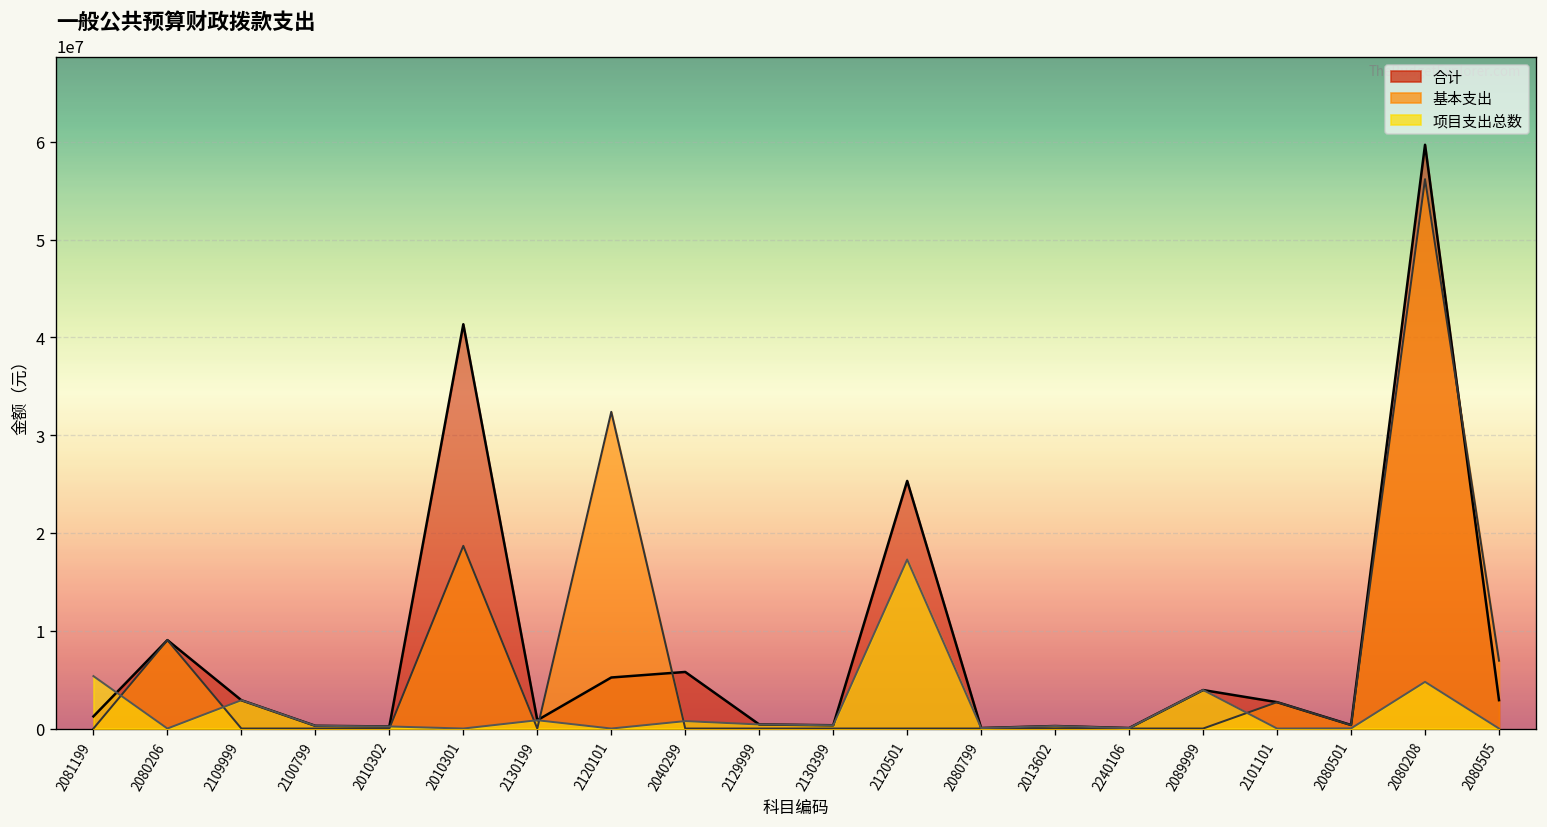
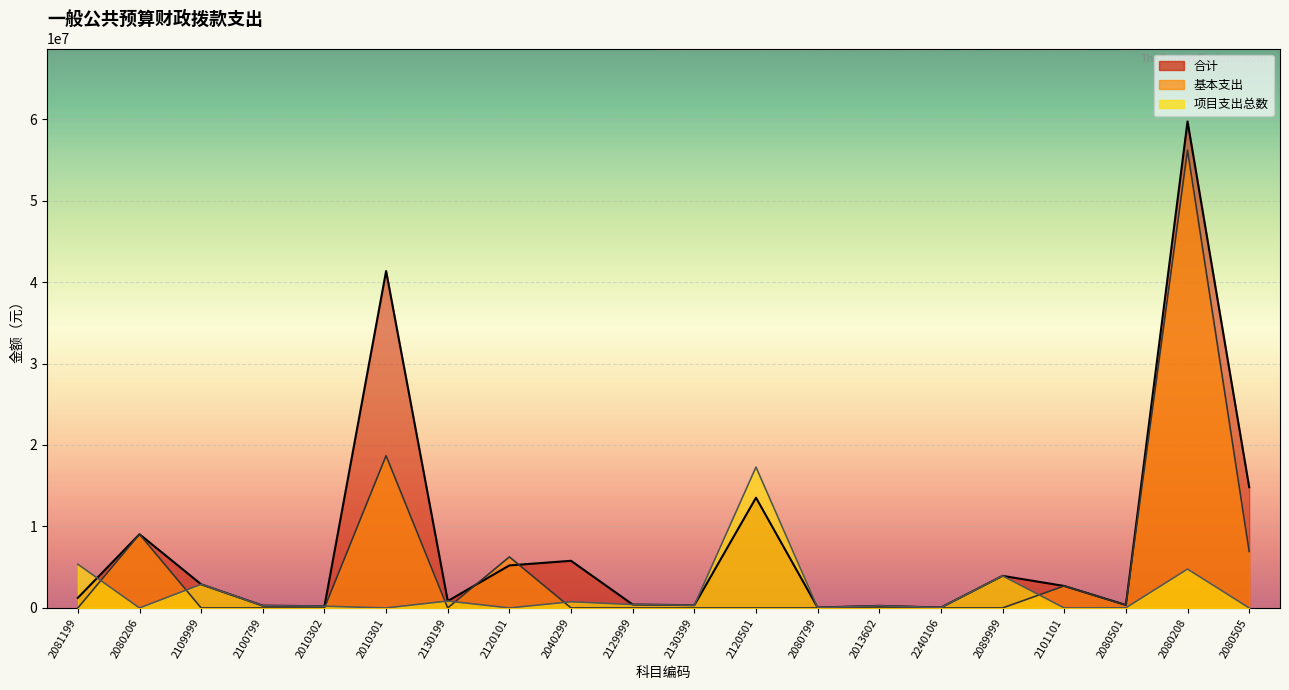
  {
    "合计": {
      "2081199": 1000000,
      "2010301": 41000000,
      "2120101": 5000000,
      "2040299": 6000000,
-     "2120501": 25000000,
+     "2120501": 14000000,
      "2080208": 60000000,
-     "2080505": 3000000
+     "2080505": 15000000
    },
    "基本支出": {
      "2081199": 0,
      "2109999": 0,
      "2010301": 19000000,
      "2130199": 0,
-     "2120101": 32000000,
+     "2120101": 6000000,
      "2040299": 0,
      "2129999": 0,
      "2130399": 0,
      "2120501": 0,
      "2089999": 0,
      "2080208": 56000000,
      "2080505": 7000000
    },
    "项目支出总数": {
      "2081199": 5000000,
      "2080206": 0,
      "2010301": 0,
      "2120101": 0,
      "2040299": 1000000,
      "2120501": 17000000,
      "2101101": 0,
      "2080501": 0,
      "2080208": 5000000,
      "2080505": 0
    }
  }
